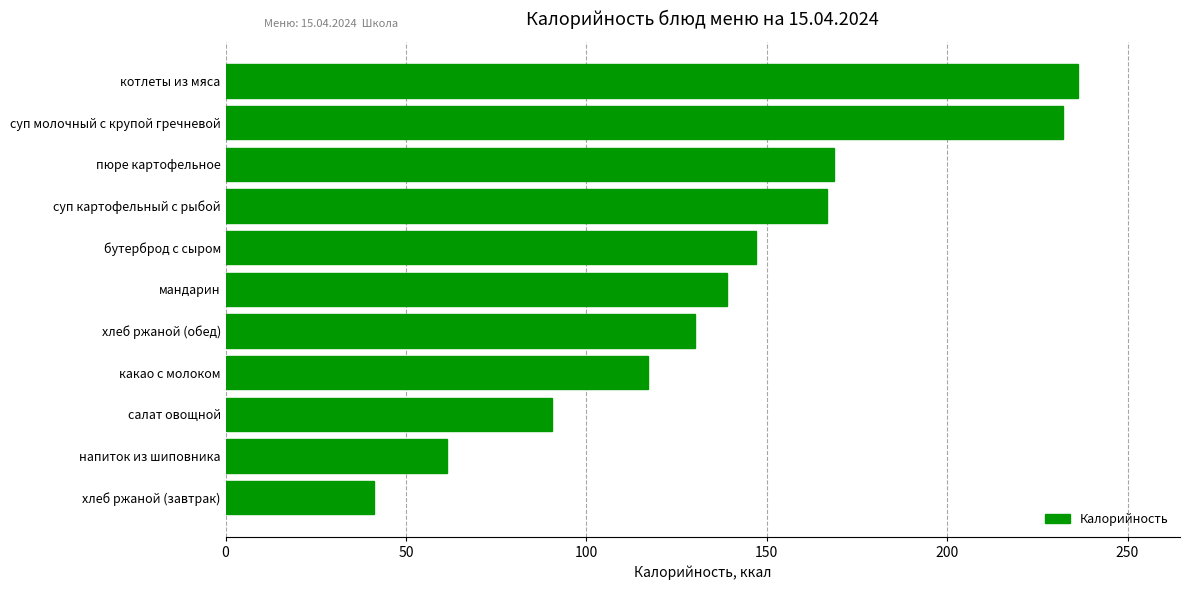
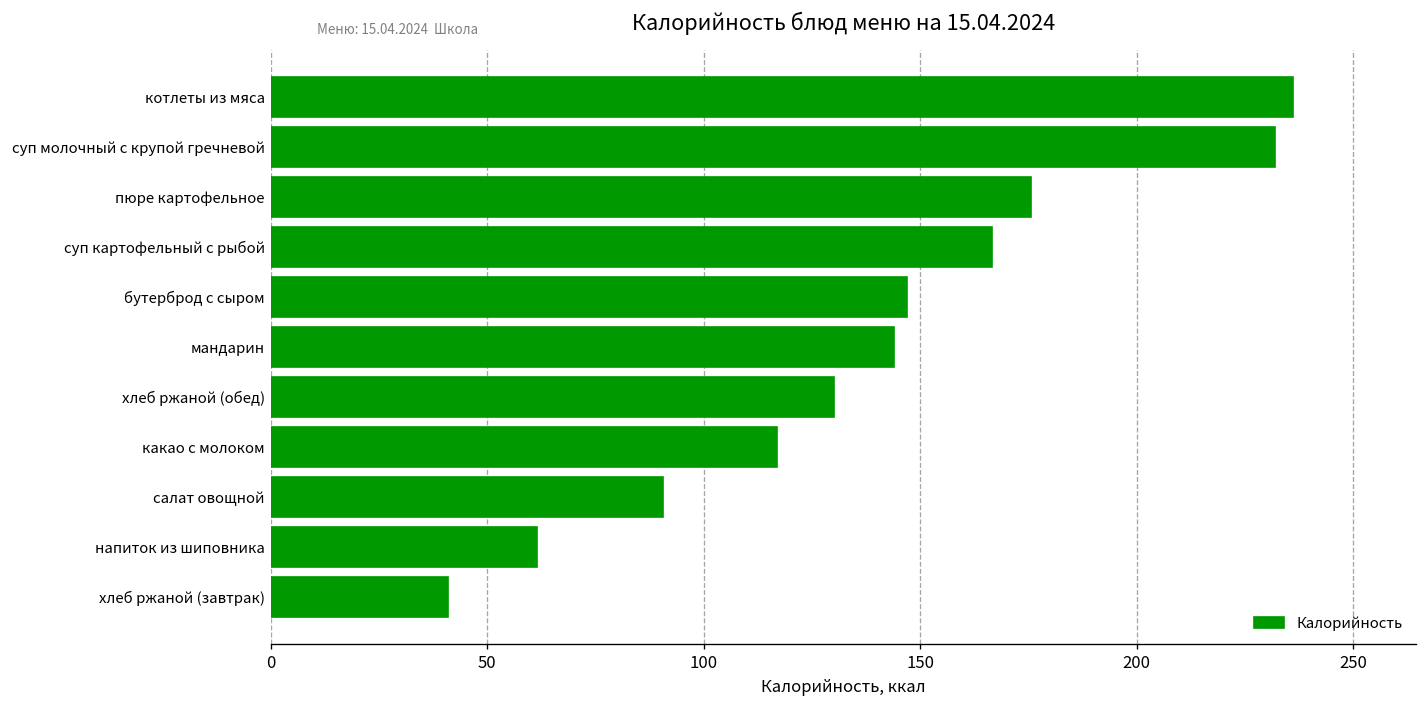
  {
    "котлеты из мяса": 236,
    "суп молочный с крупой гречневой": 232,
-   "пюре картофельное": 169,
+   "пюре картофельное": 176,
    "суп картофельный с рыбой": 167,
    "бутерброд с сыром": 147,
-   "мандарин": 139,
+   "мандарин": 144,
    "хлеб ржаной (обед)": 130,
    "какао с молоком": 117,
    "салат овощной": 91,
    "напиток из шиповника": 61,
    "хлеб ржаной (завтрак)": 41
  }
